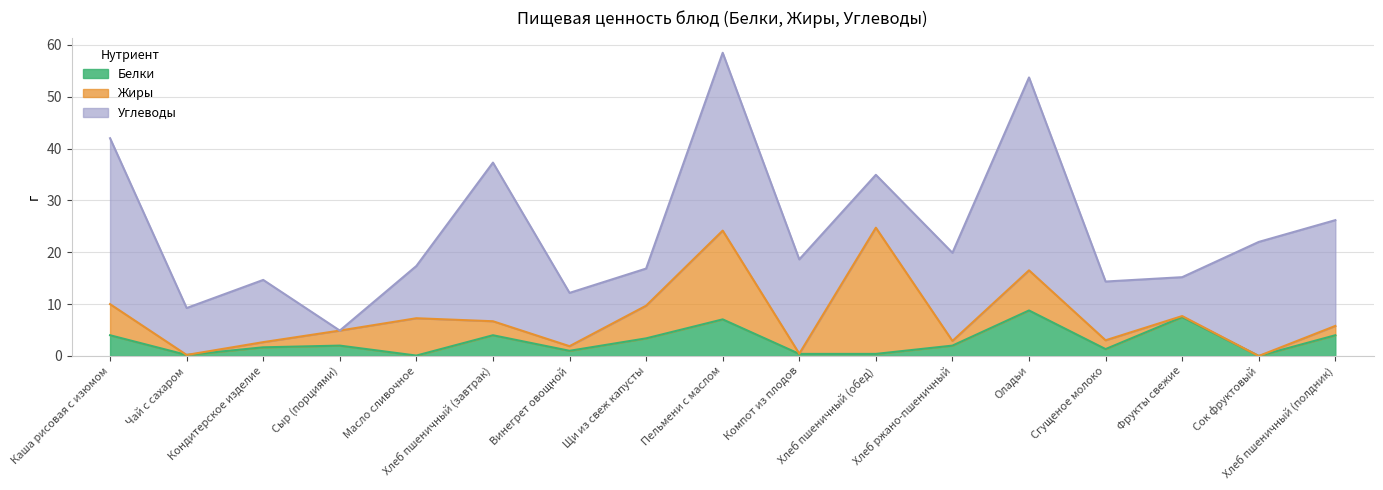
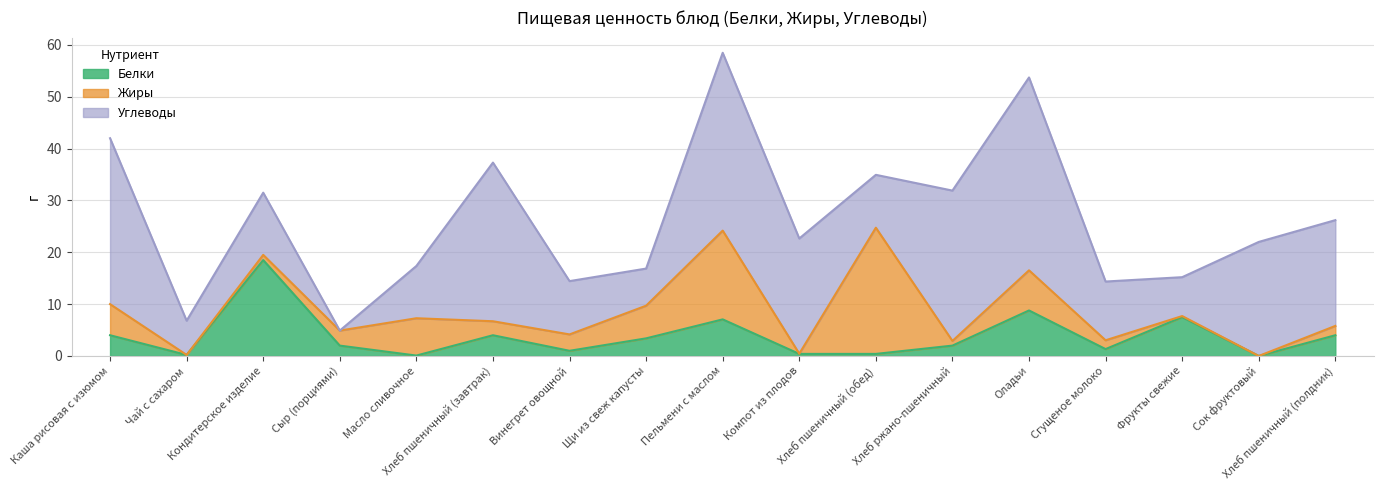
  {
    "Белки": {
      "Каша рисовая с изюмом": 4,
-     "Кондитерское изделие": 2,
+     "Кондитерское изделие": 19,
      "Сыр (порциями)": 2,
      "Масло сливочное": 0,
      "Хлеб пшеничный (завтрак)": 4,
      "Винегрет овощной": 1,
      "Щи из свеж капусты": 3,
      "Пельмени с маслом": 7,
      "Хлеб пшеничный (обед)": 0,
      "Хлеб ржано-пшеничный": 2,
      "Оладьи": 9,
      "Сгущеное молоко": 1,
      "Хлеб пшеничный (полдник)": 4
    },
    "Жиры": {
      "Каша рисовая с изюмом": 6,
      "Кондитерское изделие": 1,
      "Масло сливочное": 7,
      "Хлеб пшеничный (завтрак)": 3,
-     "Винегрет овощной": 1,
+     "Винегрет овощной": 3,
      "Щи из свеж капусты": 6,
      "Пельмени с маслом": 17,
      "Хлеб пшеничный (обед)": 24,
      "Хлеб ржано-пшеничный": 1,
      "Оладьи": 8,
      "Сгущеное молоко": 2,
      "Хлеб пшеничный (полдник)": 2
    },
    "Углеводы": {
      "Каша рисовая с изюмом": 32,
-     "Чай с сахаром": 9,
+     "Чай с сахаром": 7,
      "Кондитерское изделие": 12,
      "Масло сливочное": 10,
      "Хлеб пшеничный (завтрак)": 31,
      "Винегрет овощной": 10,
      "Щи из свеж капусты": 7,
      "Пельмени с маслом": 34,
-     "Компот из плодов": 18,
+     "Компот из плодов": 22,
      "Хлеб пшеничный (обед)": 10,
-     "Хлеб ржано-пшеничный": 17,
+     "Хлеб ржано-пшеничный": 29,
      "Оладьи": 37,
      "Сгущеное молоко": 11,
      "Фрукты свежие": 7,
      "Сок фруктовый": 22,
      "Хлеб пшеничный (полдник)": 20
    }
  }
